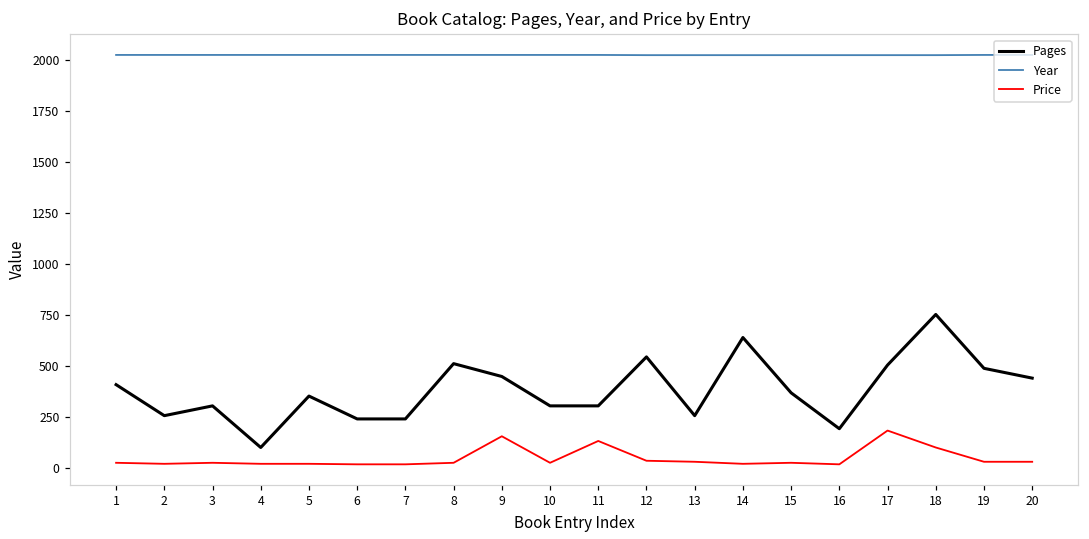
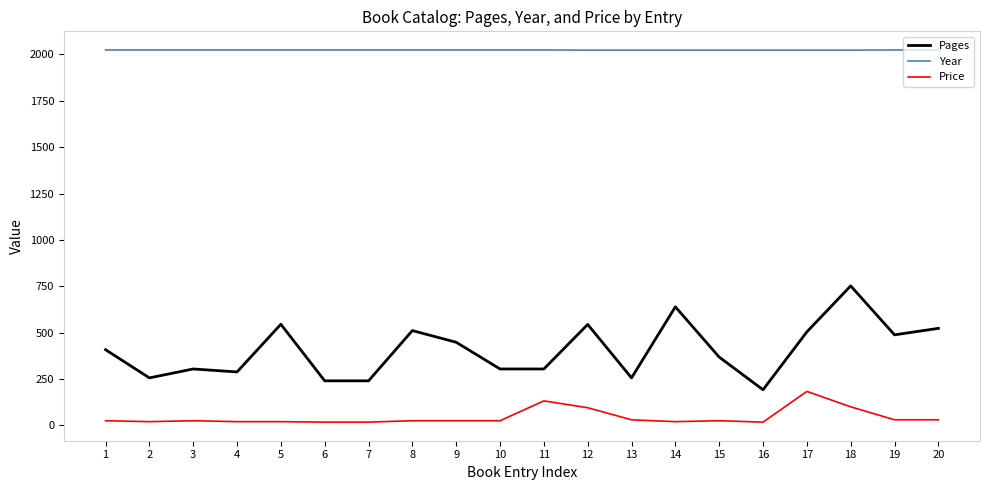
  {
    "Pages": {
      "1": 410,
      "2": 260,
      "3": 300,
-     "4": 100,
-     "5": 350,
+     "4": 290,
+     "5": 550,
      "6": 240,
      "7": 240,
      "8": 510,
      "9": 450,
      "10": 300,
      "11": 300,
      "12": 540,
      "13": 260,
      "14": 640,
      "15": 370,
      "16": 190,
      "17": 500,
      "18": 750,
      "19": 490,
-     "20": 440
+     "20": 520
    },
    "Year": {
      "1": 2020,
      "2": 2020,
      "3": 2020,
      "4": 2020,
      "5": 2020,
      "6": 2020,
      "7": 2020,
      "8": 2020,
      "9": 2020,
      "10": 2020,
      "11": 2020,
      "12": 2020,
      "13": 2020,
      "14": 2020,
      "15": 2020,
      "16": 2020,
      "17": 2020,
      "18": 2020,
      "19": 2020
    },
    "Price": {
      "1": 30,
      "2": 20,
      "3": 30,
      "4": 20,
      "5": 20,
      "6": 20,
      "7": 20,
      "8": 30,
-     "9": 160,
+     "9": 30,
      "10": 30,
      "11": 130,
-     "12": 40,
+     "12": 100,
      "13": 30,
      "14": 20,
      "15": 30,
      "16": 20,
      "17": 180,
      "18": 100,
      "19": 30,
      "20": 30
    }
  }
